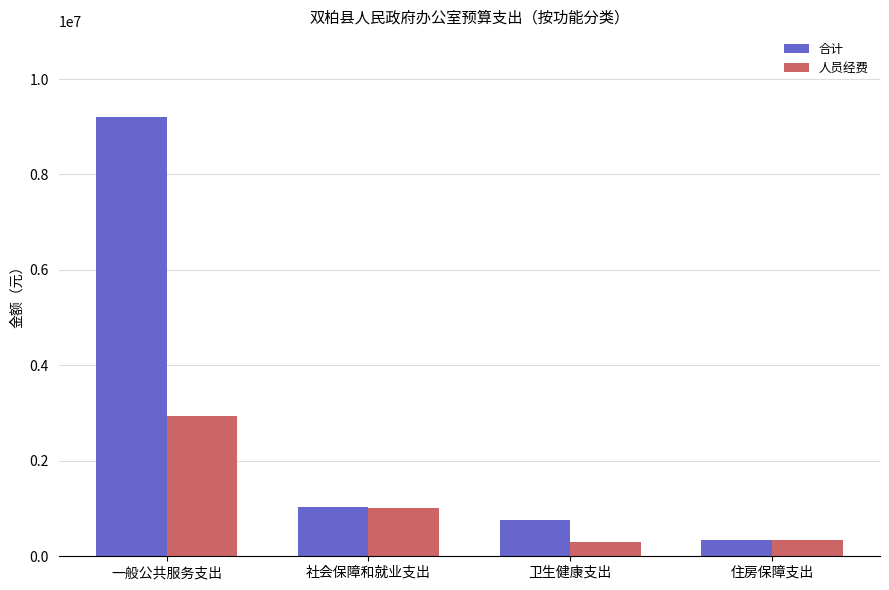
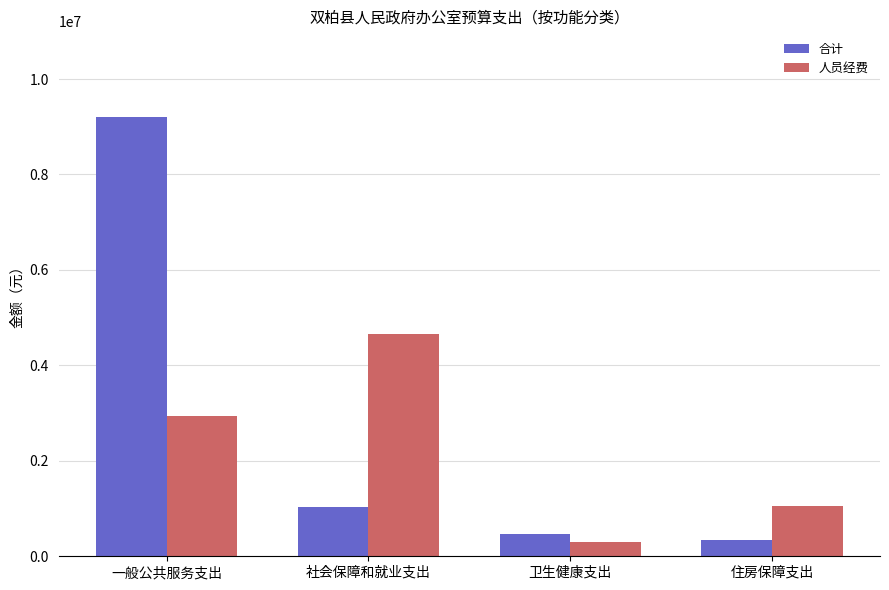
  {
    "合计": {
      "一般公共服务支出": 9200000,
      "社会保障和就业支出": 1000000,
-     "卫生健康支出": 800000,
+     "卫生健康支出": 500000,
      "住房保障支出": 300000
    },
    "人员经费": {
      "一般公共服务支出": 2900000,
-     "社会保障和就业支出": 1000000,
+     "社会保障和就业支出": 4700000,
      "卫生健康支出": 300000,
-     "住房保障支出": 300000
+     "住房保障支出": 1100000
    }
  }
